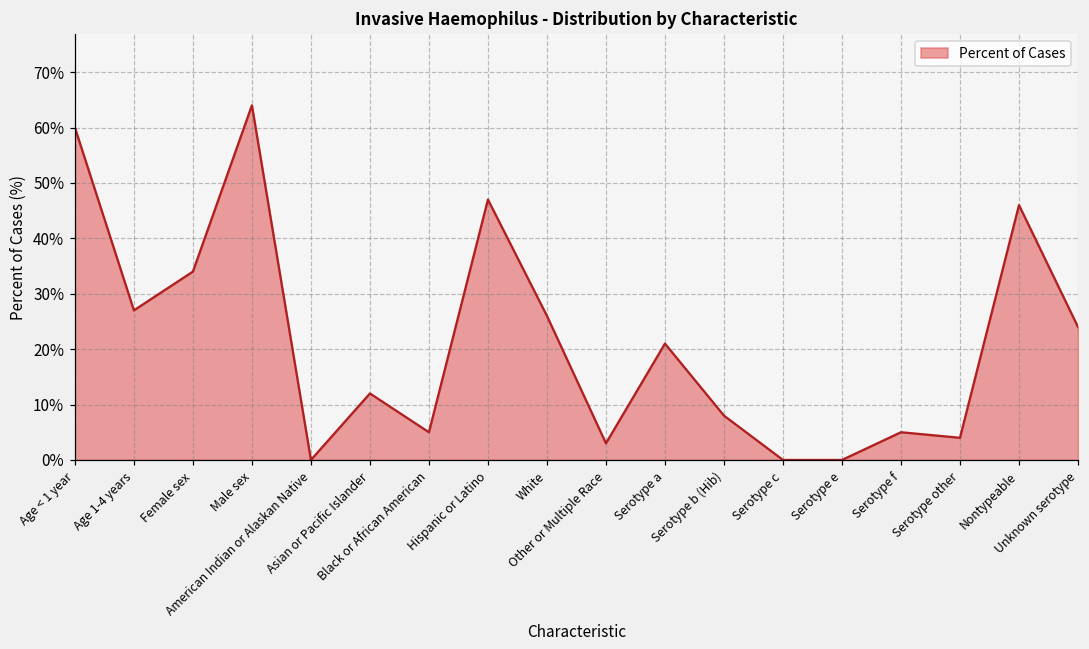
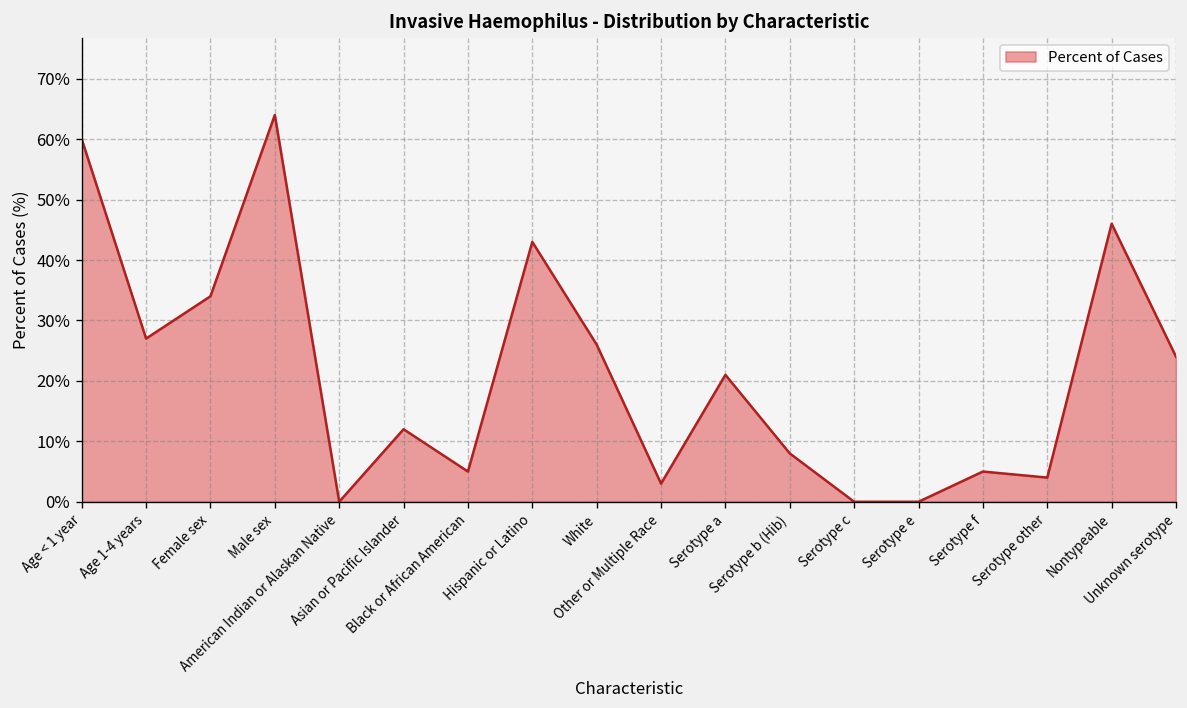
  {
    "Age < 1 year": "60%",
    "Age 1-4 years": "27%",
    "Female sex": "34%",
    "Male sex": "64%",
    "American Indian or Alaskan Native": "0%",
    "Asian or Pacific Islander": "12%",
    "Black or African American": "5%",
-   "Hispanic or Latino": "47%",
+   "Hispanic or Latino": "43%",
    "White": "26%",
    "Other or Multiple Race": "3%",
    "Serotype a": "21%",
    "Serotype b (Hib)": "8%",
    "Serotype c": "0%",
    "Serotype e": "0%",
    "Serotype f": "5%",
    "Serotype other": "4%",
    "Nontypeable": "46%",
    "Unknown serotype": "24%"
  }
